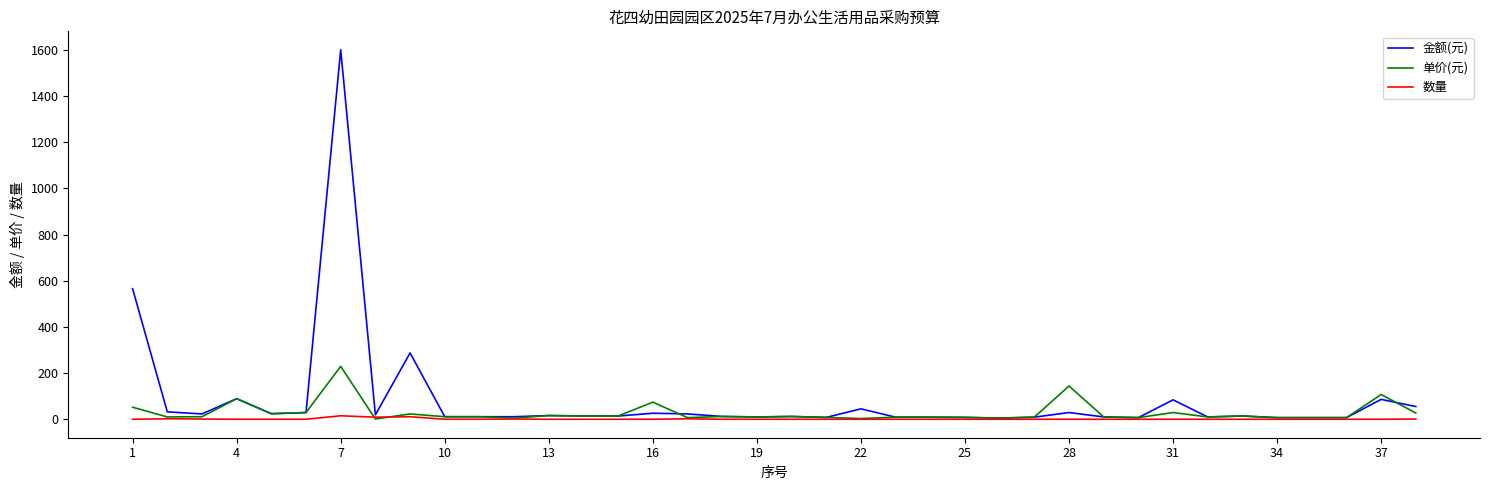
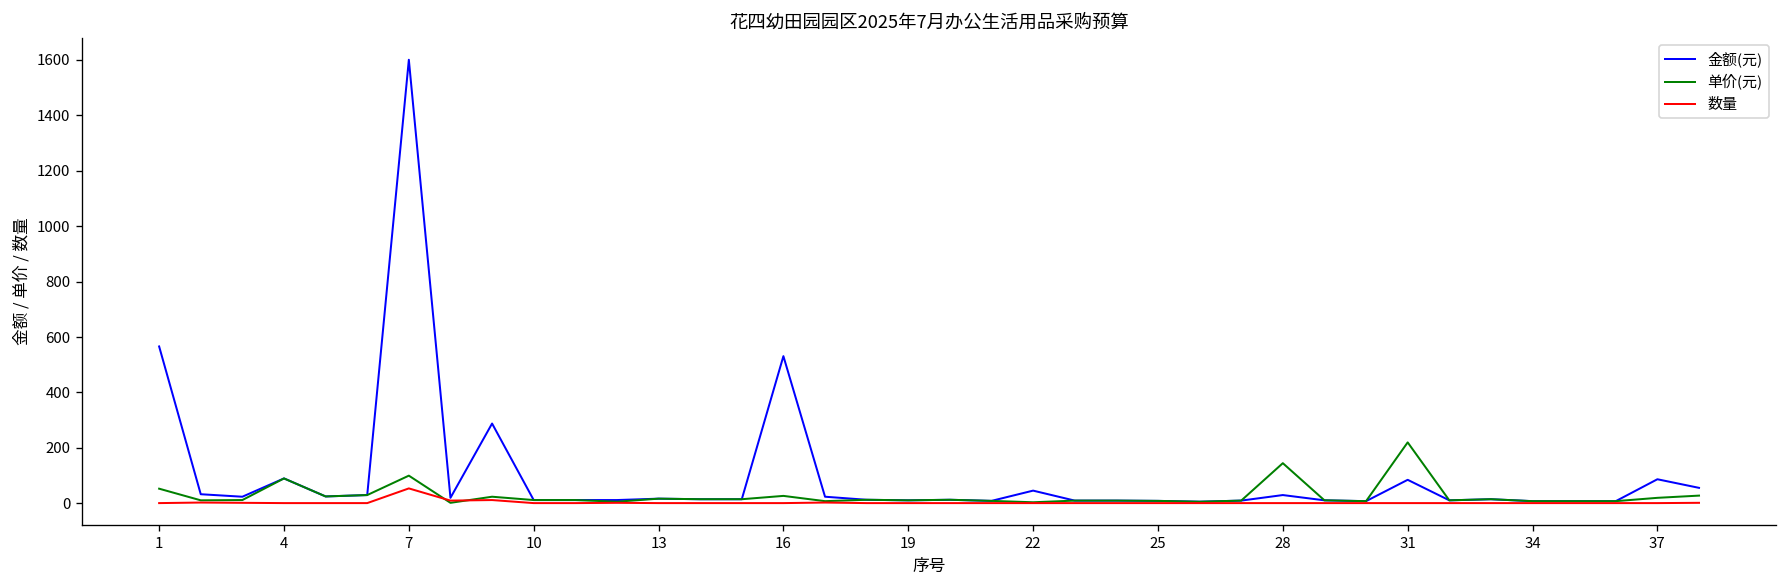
  {
    "金额(元)": {
      "1": 570,
      "7": 1600,
-     "16": 30,
+     "16": 530,
      "22": 50,
      "28": 30,
      "31": 90,
      "37": 90
    },
    "单价(元)": {
      "1": 50,
-     "7": 230,
-     "16": 80,
+     "7": 100,
+     "16": 30,
      "28": 150,
-     "31": 30,
-     "37": 110
+     "31": 220,
+     "37": 20
    },
    "数量": {
      "1": 0,
      "4": 0,
-     "7": 20,
+     "7": 50,
      "13": 0,
      "16": 0,
      "28": 0,
      "31": 0,
      "37": 0
    }
  }
